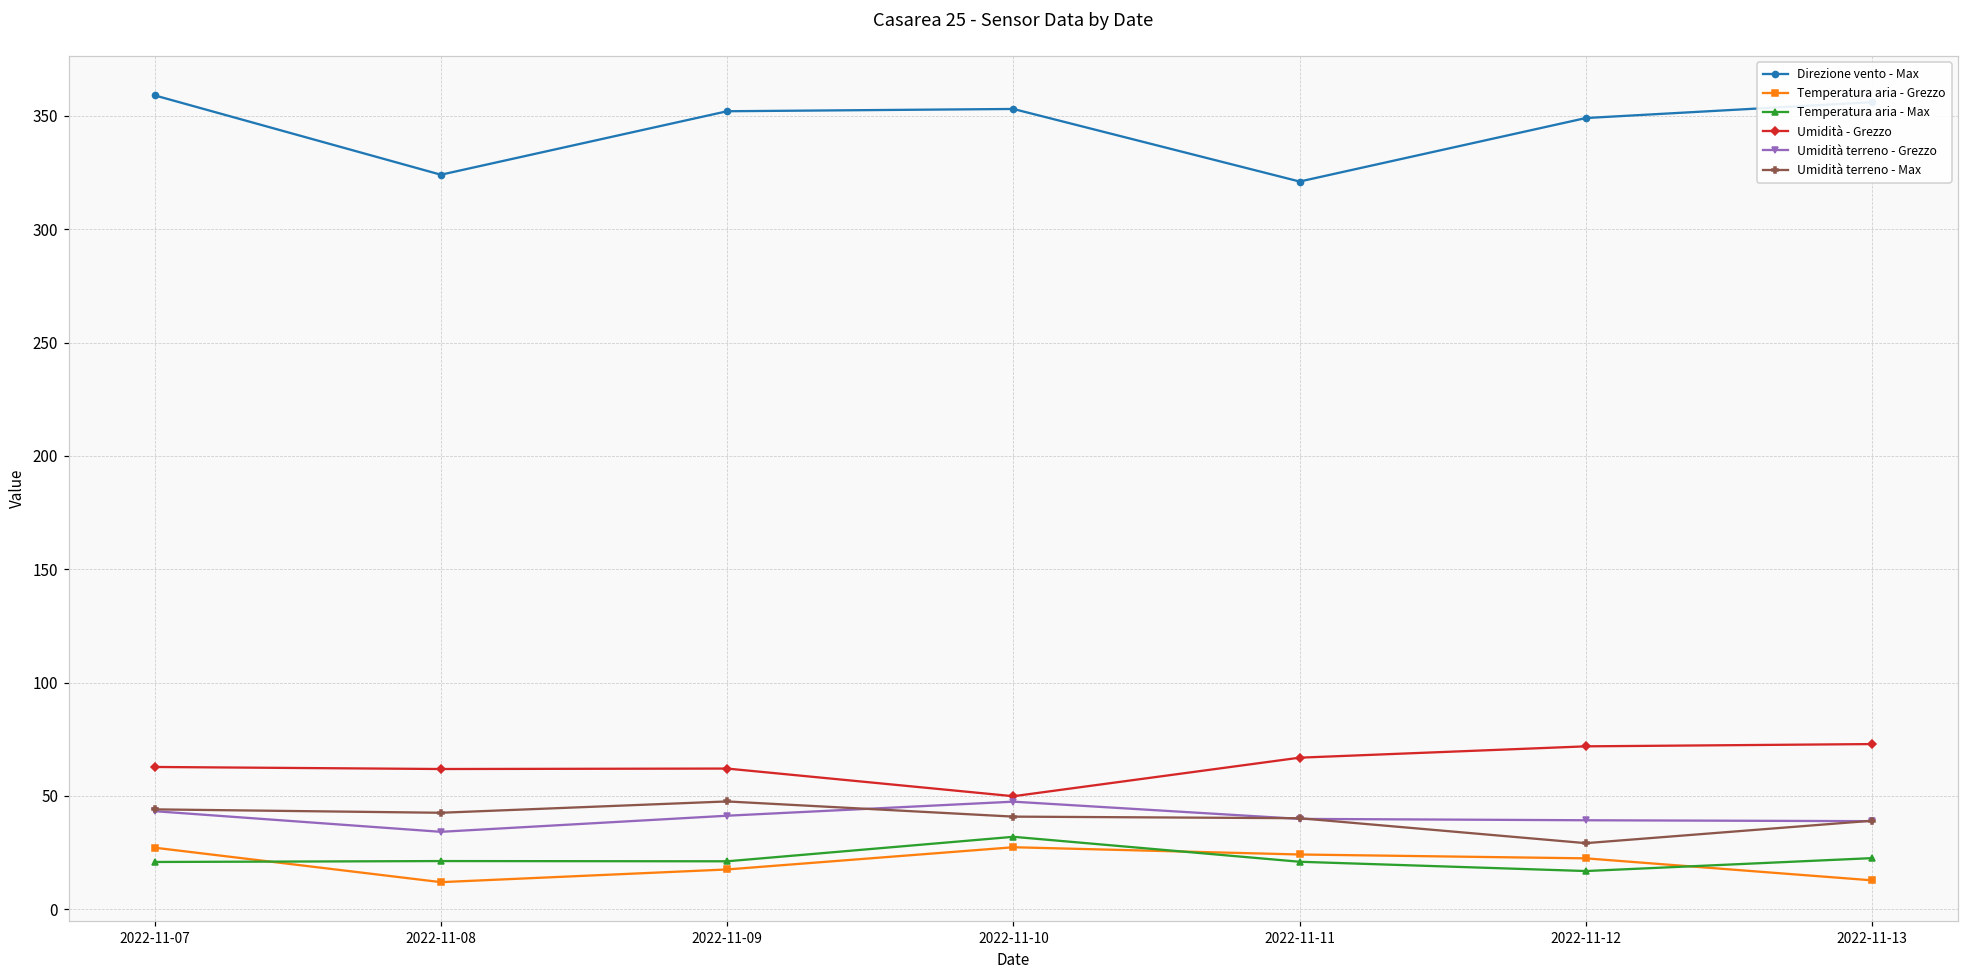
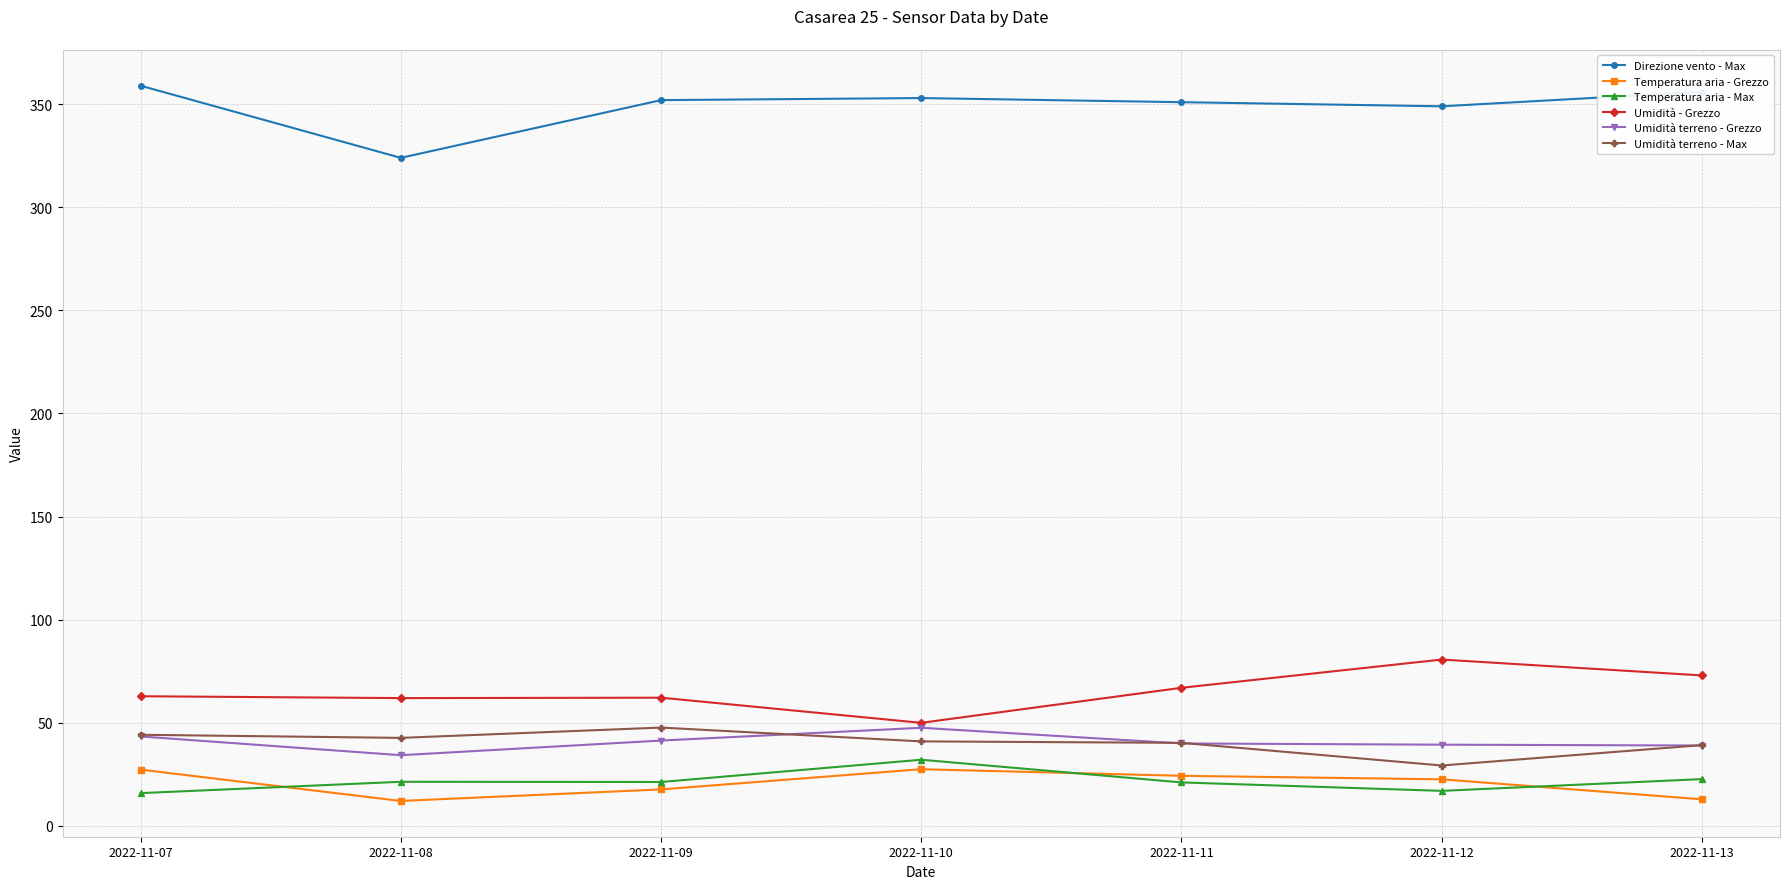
  {
    "Direzione vento - Max": {
      "2022-11-07": 359,
      "2022-11-08": 324,
      "2022-11-09": 352,
      "2022-11-10": 353,
-     "2022-11-11": 321,
+     "2022-11-11": 351,
      "2022-11-12": 349
    },
    "Temperatura aria - Grezzo": {
      "2022-11-07": 27,
      "2022-11-08": 12,
      "2022-11-09": 18,
      "2022-11-10": 27,
      "2022-11-11": 24,
      "2022-11-12": 23,
      "2022-11-13": 13
    },
    "Temperatura aria - Max": {
-     "2022-11-07": 21,
+     "2022-11-07": 16,
      "2022-11-08": 21,
      "2022-11-09": 21,
      "2022-11-10": 32,
      "2022-11-11": 21,
      "2022-11-12": 17,
      "2022-11-13": 23
    },
    "Umidità - Grezzo": {
      "2022-11-07": 63,
      "2022-11-08": 62,
      "2022-11-09": 62,
      "2022-11-10": 50,
      "2022-11-11": 67,
-     "2022-11-12": 72,
+     "2022-11-12": 81,
      "2022-11-13": 73
    },
    "Umidità terreno - Grezzo": {
      "2022-11-08": 34,
      "2022-11-09": 41,
      "2022-11-10": 48,
      "2022-11-12": 39
    },
    "Umidità terreno - Max": {
      "2022-11-08": 43,
      "2022-11-09": 48,
      "2022-11-10": 41,
      "2022-11-12": 29
    }
  }
